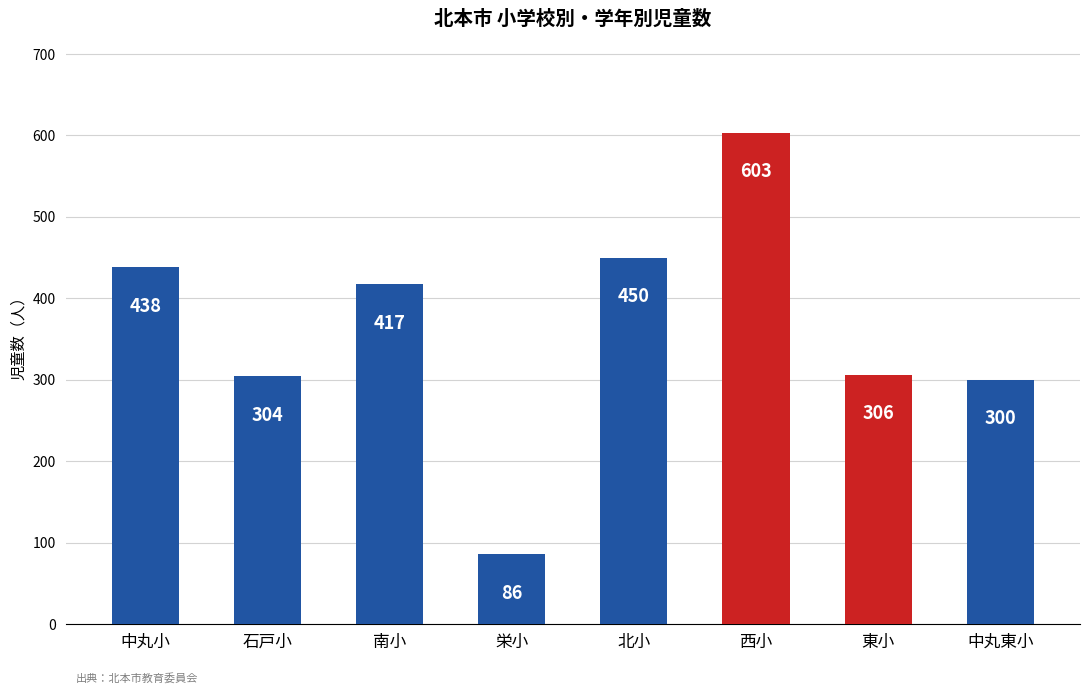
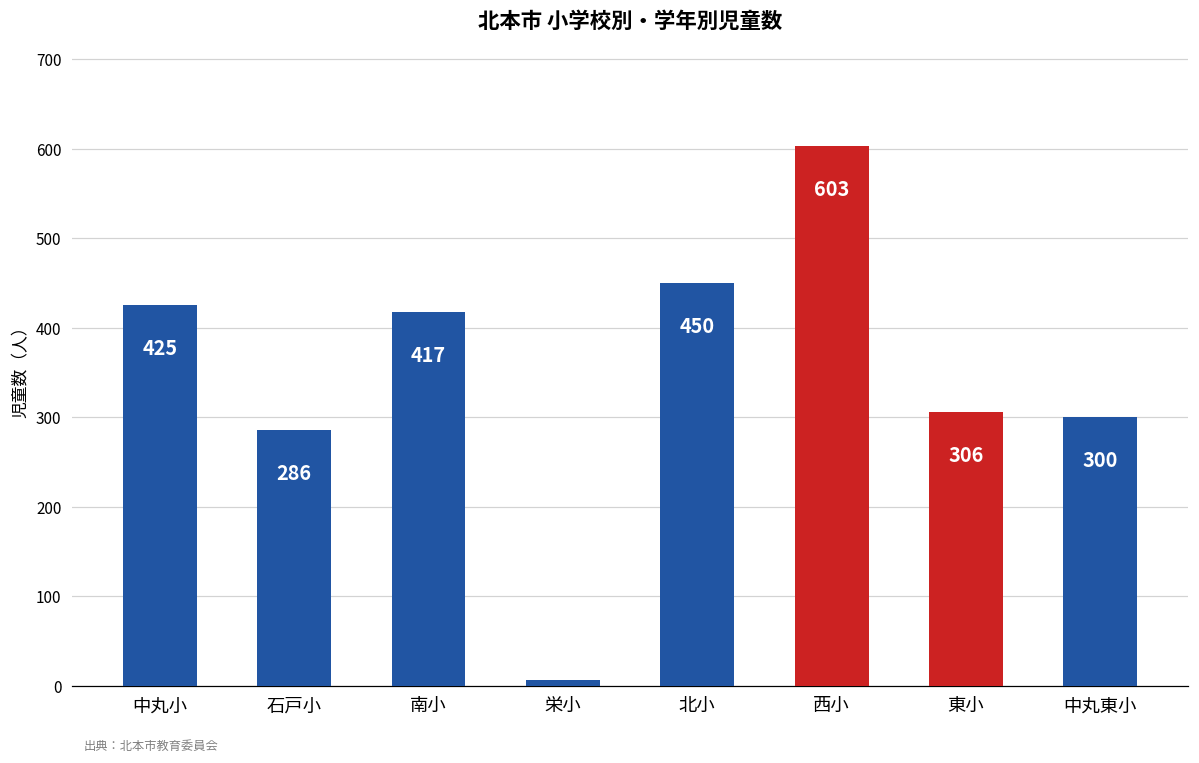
  {
-   "中丸小": 438,
-   "石戸小": 304,
+   "中丸小": 425,
+   "石戸小": 286,
    "南小": 417,
-   "栄小": 90,
+   "栄小": 10,
    "北小": 450,
    "西小": 603,
    "東小": 306,
    "中丸東小": 300
  }
